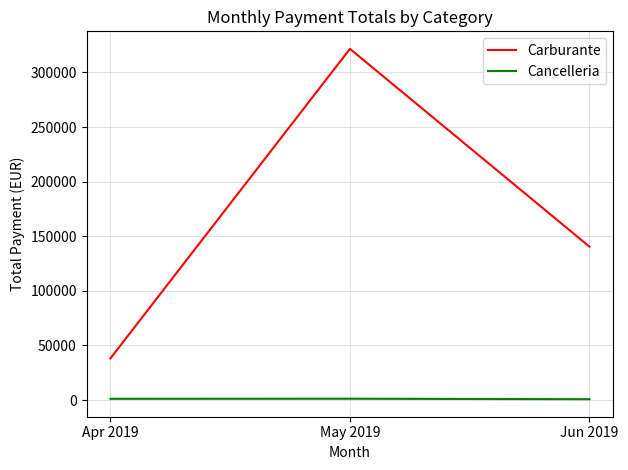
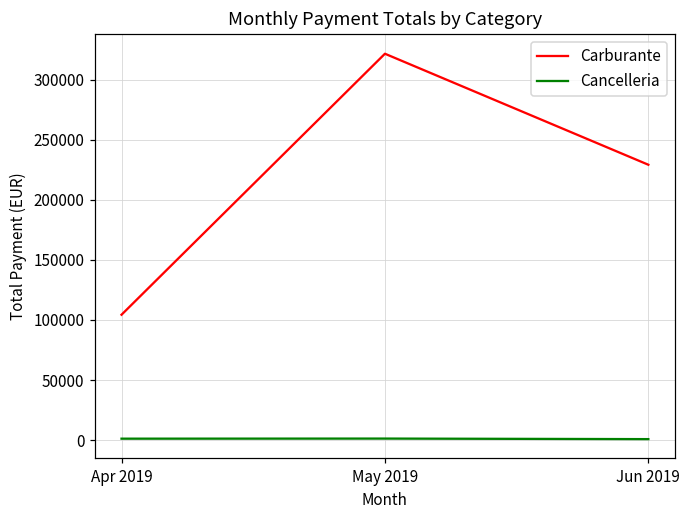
  {
    "Carburante": {
-     "Apr 2019": 38000,
+     "Apr 2019": 104000,
      "May 2019": 322000,
-     "Jun 2019": 141000
+     "Jun 2019": 229000
    },
    "Cancelleria": {
      "Apr 2019": 1000,
      "May 2019": 1000,
      "Jun 2019": 1000
    }
  }
